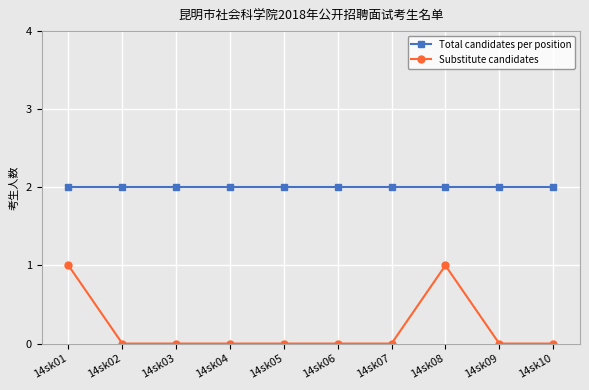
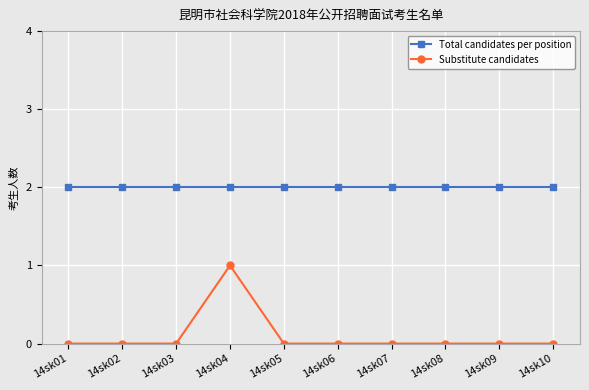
  {
    "Total candidates per position": {
      "14sk01": 2,
      "14sk02": 2,
      "14sk03": 2,
      "14sk04": 2,
      "14sk05": 2,
      "14sk06": 2,
      "14sk07": 2,
      "14sk08": 2,
      "14sk09": 2,
      "14sk10": 2
    },
    "Substitute candidates": {
-     "14sk01": 1,
+     "14sk01": 0,
      "14sk02": 0,
      "14sk03": 0,
-     "14sk04": 0,
+     "14sk04": 1,
      "14sk05": 0,
      "14sk06": 0,
      "14sk07": 0,
-     "14sk08": 1,
+     "14sk08": 0,
      "14sk09": 0,
      "14sk10": 0
    }
  }
